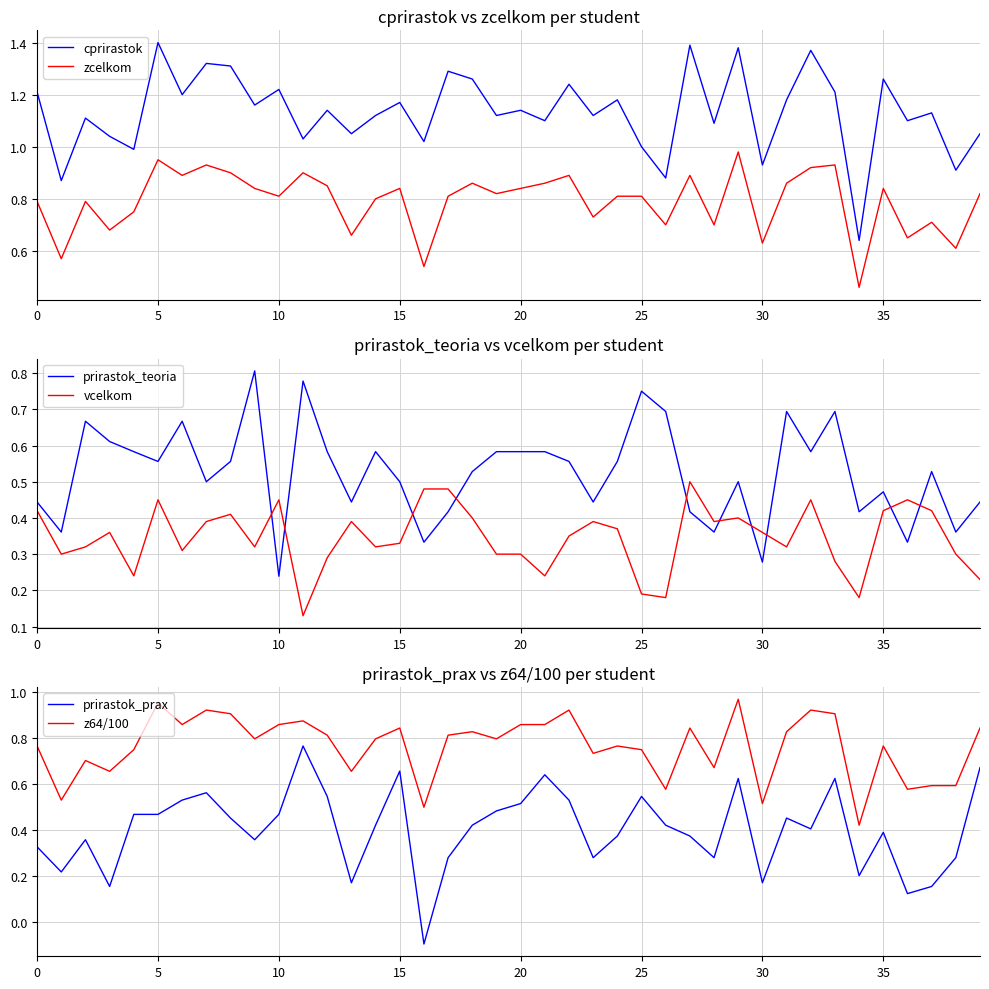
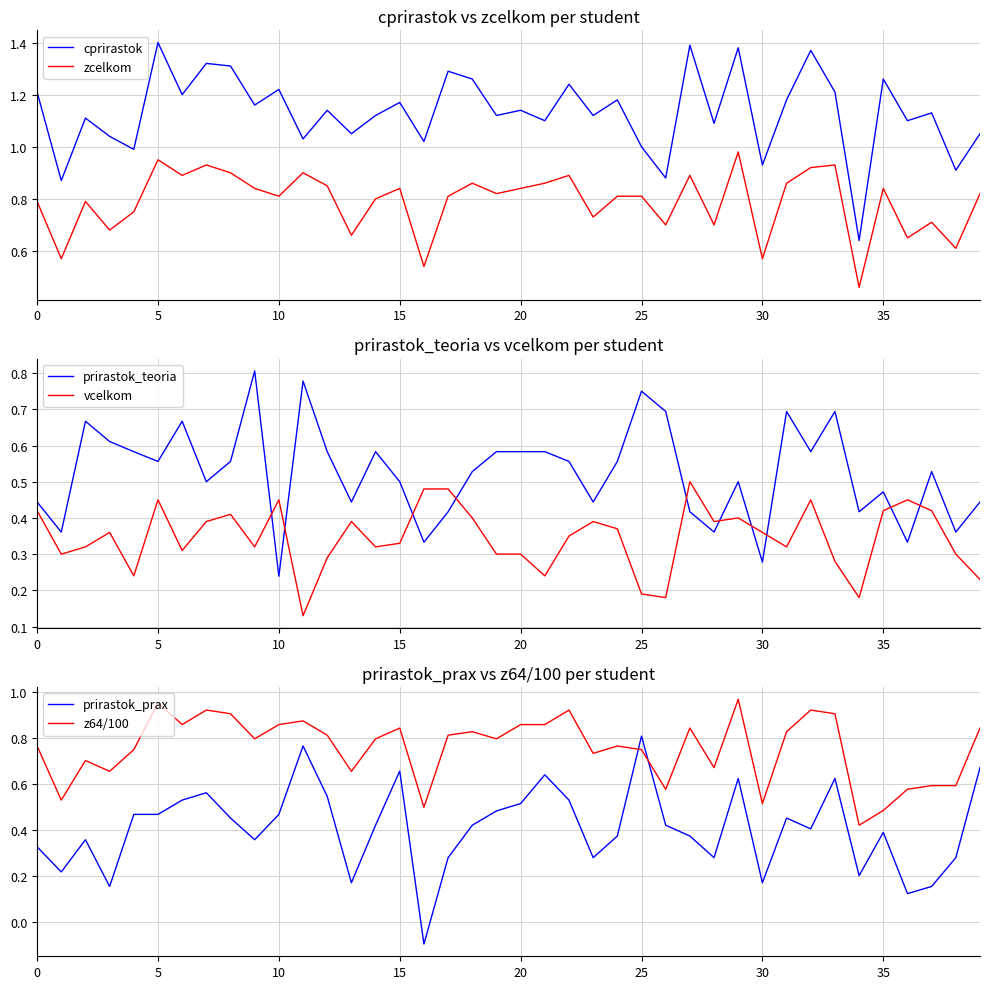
  {
    "cprirastok vs zcelkom per student": {
      "cprirastok": {
        "0": 1.21,
        "5": 1.40,
        "10": 1.22,
        "15": 1.17,
        "20": 1.14,
        "25": 1.00,
        "30": 0.93,
        "35": 1.26
      },
      "zcelkom": {
        "0": 0.79,
        "5": 0.95,
        "10": 0.81,
        "15": 0.84,
        "20": 0.84,
        "25": 0.81,
-       "30": 0.63,
+       "30": 0.57,
        "35": 0.84
      }
    },
    "prirastok_teoria vs vcelkom per student": {
      "prirastok_teoria": {
        "0": 0.44,
        "5": 0.56,
        "10": 0.24,
        "15": 0.50,
        "20": 0.58,
        "25": 0.75,
        "30": 0.28,
        "35": 0.47
      },
      "vcelkom": {
        "0": 0.42,
        "5": 0.45,
        "10": 0.45,
        "15": 0.33,
        "20": 0.30,
        "25": 0.19,
        "30": 0.36,
        "35": 0.42
      }
    },
    "prirastok_prax vs z64/100 per student": {
      "prirastok_prax": {
        "0": 0.33,
        "5": 0.47,
        "10": 0.47,
        "15": 0.66,
        "20": 0.52,
-       "25": 0.55,
+       "25": 0.81,
        "30": 0.17,
        "35": 0.39
      },
      "z64/100": {
        "0": 0.77,
        "10": 0.86,
        "15": 0.84,
        "20": 0.86,
        "25": 0.75,
        "30": 0.52,
-       "35": 0.77
+       "35": 0.49
      }
    }
  }
